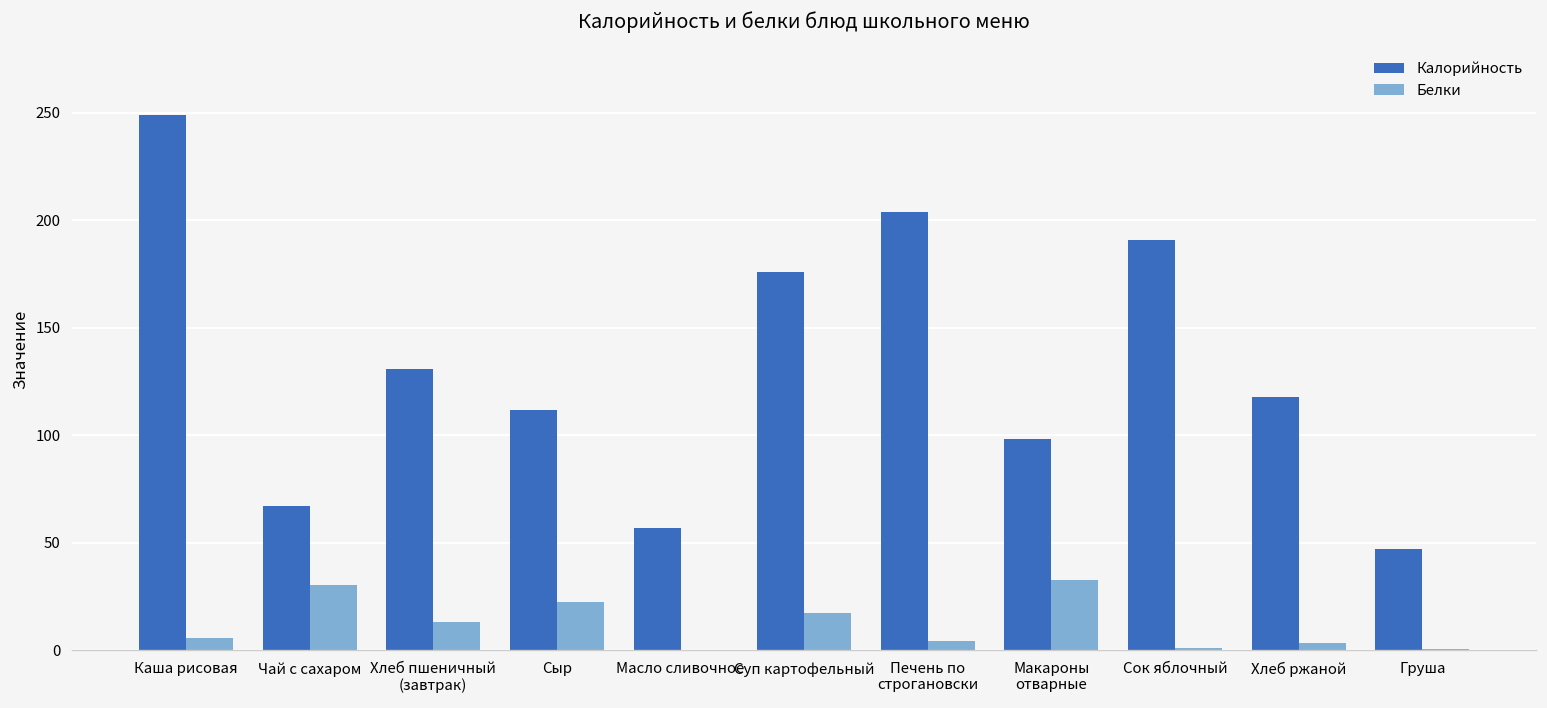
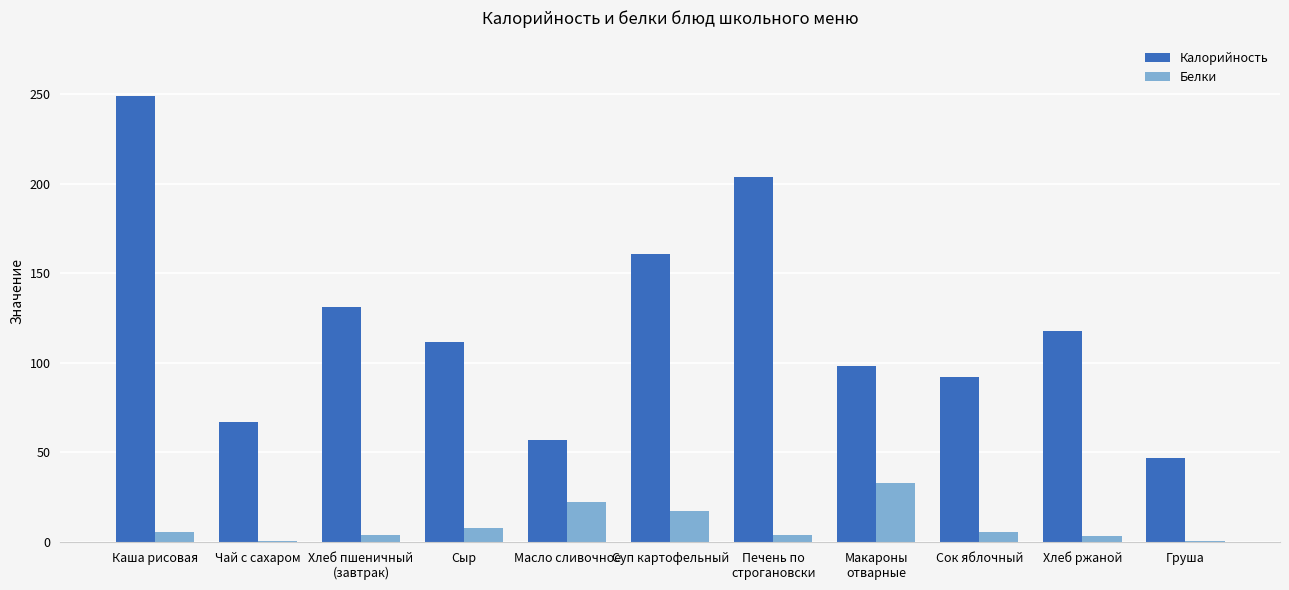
  {
    "Калорийность": {
      "Каша рисовая": 249,
      "Чай с сахаром": 67,
      "Хлеб пшеничный (завтрак)": 131,
      "Сыр": 112,
      "Масло сливочное": 57,
-     "Суп картофельный": 176,
+     "Суп картофельный": 161,
      "Печень по строгановски": 204,
      "Макароны отварные": 98,
-     "Сок яблочный": 191,
+     "Сок яблочный": 92,
      "Хлеб ржаной": 118,
      "Груша": 47
    },
    "Белки": {
      "Каша рисовая": 6,
-     "Чай с сахаром": 30,
-     "Хлеб пшеничный (завтрак)": 13,
-     "Сыр": 23,
-     "Масло сливочное": 0,
+     "Чай с сахаром": 0,
+     "Хлеб пшеничный (завтрак)": 4,
+     "Сыр": 8,
+     "Масло сливочное": 22,
      "Суп картофельный": 17,
      "Печень по строгановски": 4,
      "Макароны отварные": 33,
-     "Сок яблочный": 1,
+     "Сок яблочный": 6,
      "Хлеб ржаной": 4
    }
  }
